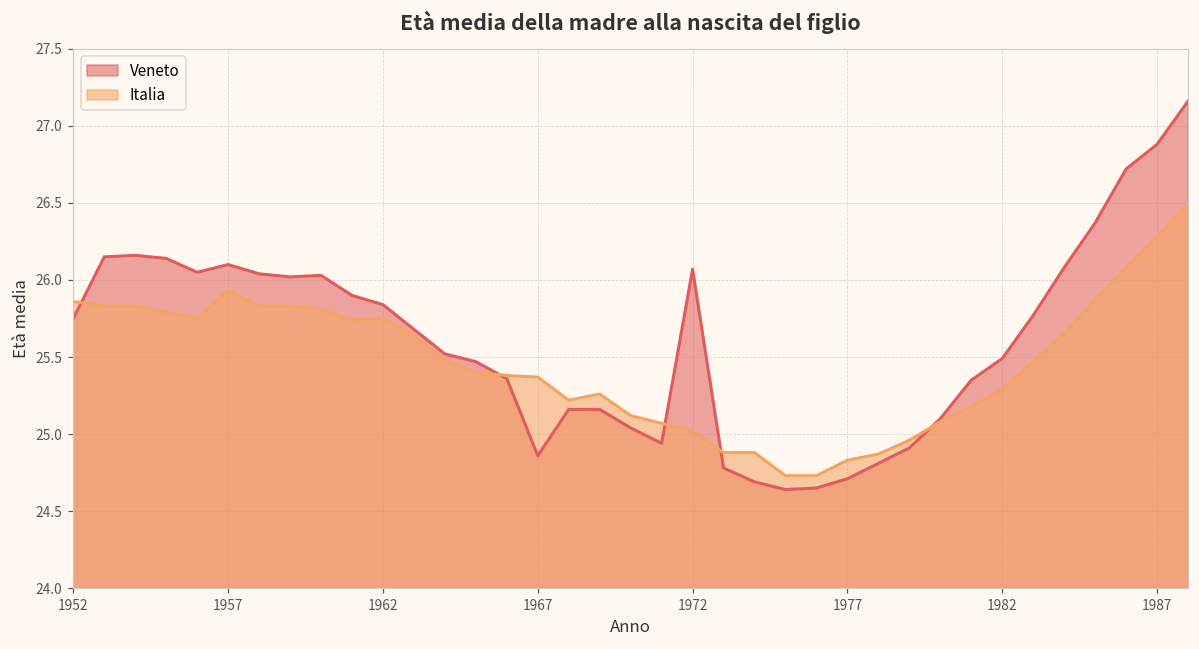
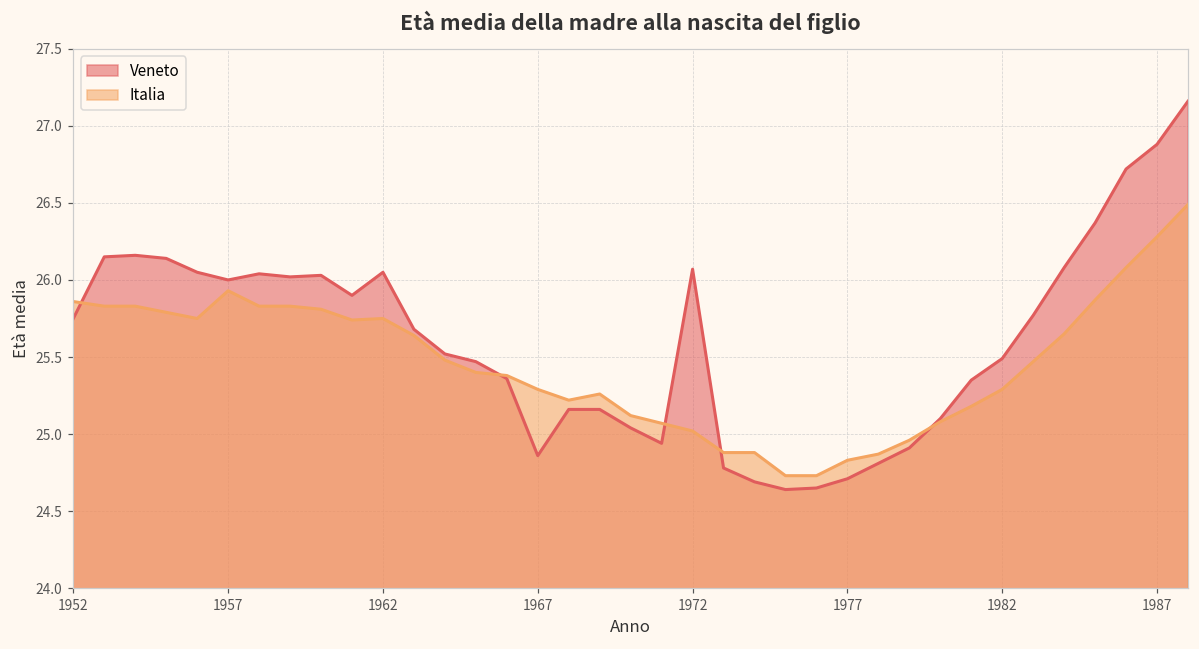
  {
    "Veneto": {
      "1952": 25.75,
-     "1957": 26.1,
-     "1962": 25.84,
+     "1957": 26.0,
+     "1962": 26.05,
      "1967": 24.86,
      "1972": 26.07,
      "1977": 24.71,
      "1982": 25.49,
      "1987": 26.88
    },
    "Italia": {
      "1952": 25.86,
      "1957": 25.93,
      "1962": 25.75,
-     "1967": 25.37,
+     "1967": 25.29,
      "1972": 25.02,
      "1977": 24.83,
      "1982": 25.29,
      "1987": 26.28
    }
  }
